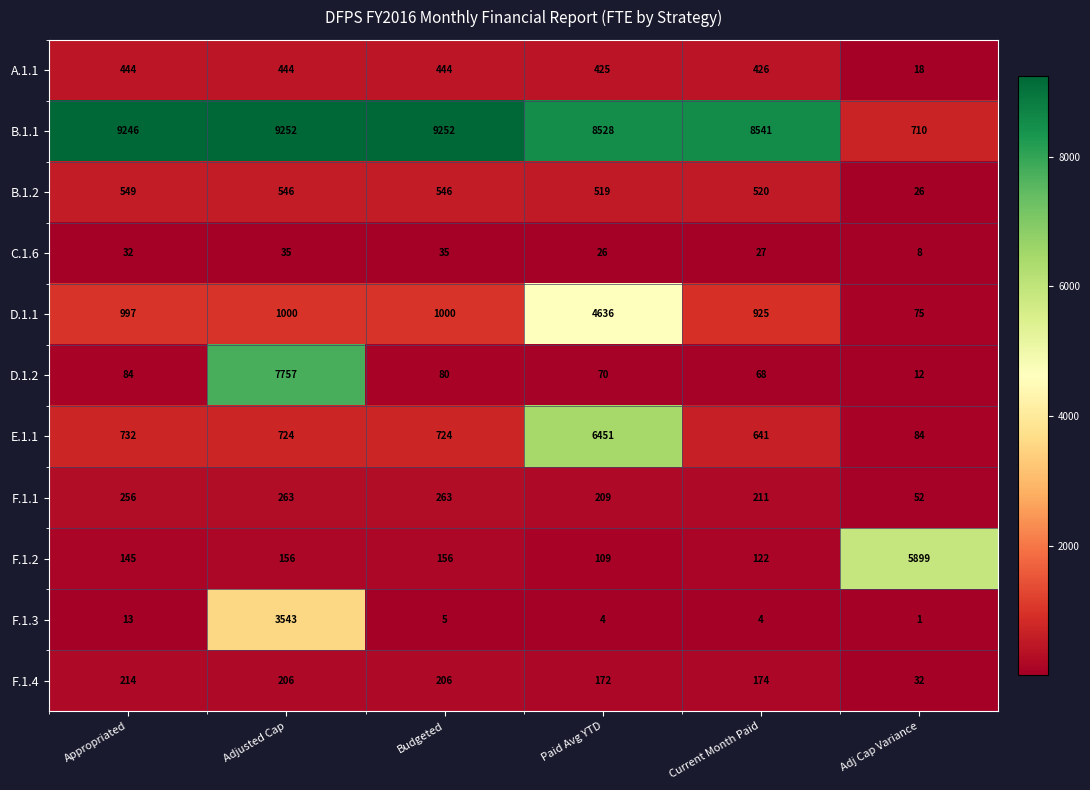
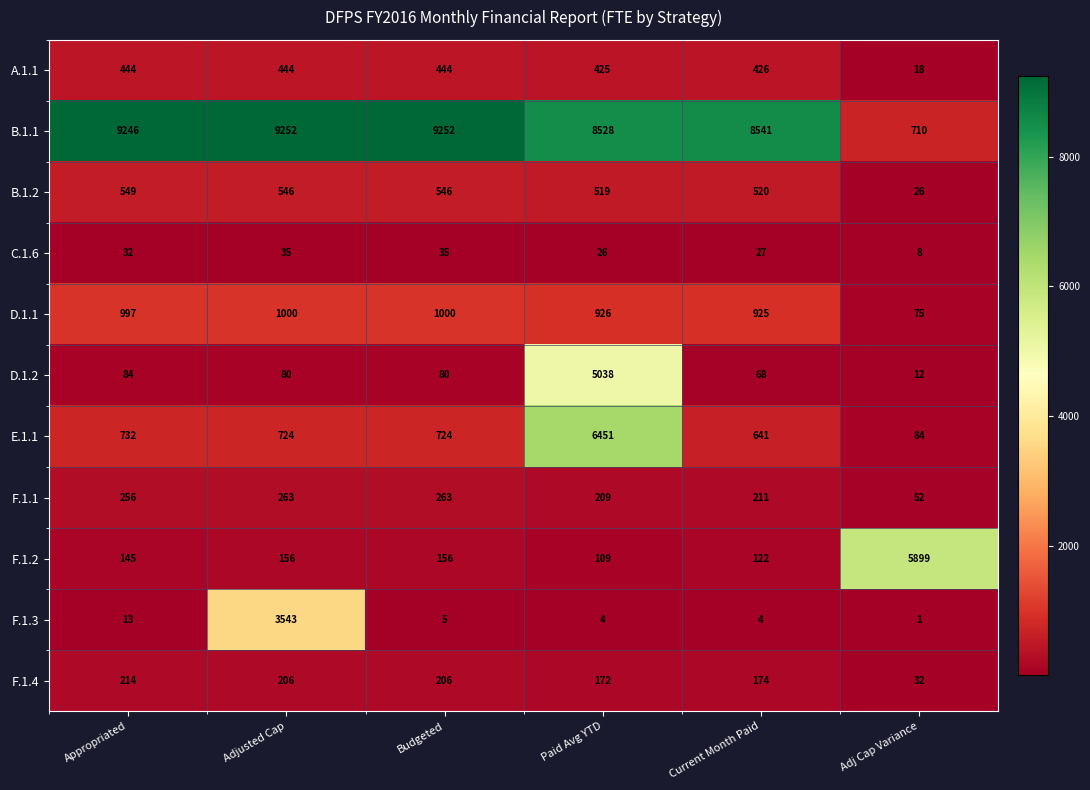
  {
    "A.1.1": {
      "Appropriated": 444,
      "Adjusted Cap": 444,
      "Budgeted": 444,
      "Paid Avg YTD": 425,
      "Current Month Paid": 426,
      "Adj Cap Variance": 18
    },
    "B.1.1": {
      "Appropriated": 9246,
      "Adjusted Cap": 9252,
      "Budgeted": 9252,
      "Paid Avg YTD": 8528,
      "Current Month Paid": 8541,
      "Adj Cap Variance": 710
    },
    "B.1.2": {
      "Appropriated": 549,
      "Adjusted Cap": 546,
      "Budgeted": 546,
      "Paid Avg YTD": 519,
      "Current Month Paid": 520,
      "Adj Cap Variance": 26
    },
    "C.1.6": {
      "Appropriated": 32,
      "Adjusted Cap": 35,
      "Budgeted": 35,
      "Paid Avg YTD": 26,
      "Current Month Paid": 27,
      "Adj Cap Variance": 8
    },
    "D.1.1": {
      "Appropriated": 997,
      "Adjusted Cap": 1000,
      "Budgeted": 1000,
-     "Paid Avg YTD": 4636,
+     "Paid Avg YTD": 926,
      "Current Month Paid": 925,
      "Adj Cap Variance": 75
    },
    "D.1.2": {
      "Appropriated": 84,
-     "Adjusted Cap": 7757,
+     "Adjusted Cap": 80,
      "Budgeted": 80,
-     "Paid Avg YTD": 70,
+     "Paid Avg YTD": 5038,
      "Current Month Paid": 68,
      "Adj Cap Variance": 12
    },
    "E.1.1": {
      "Appropriated": 732,
      "Adjusted Cap": 724,
      "Budgeted": 724,
      "Paid Avg YTD": 6451,
      "Current Month Paid": 641,
      "Adj Cap Variance": 84
    },
    "F.1.1": {
      "Appropriated": 256,
      "Adjusted Cap": 263,
      "Budgeted": 263,
      "Paid Avg YTD": 209,
      "Current Month Paid": 211,
      "Adj Cap Variance": 52
    },
    "F.1.2": {
      "Appropriated": 145,
      "Adjusted Cap": 156,
      "Budgeted": 156,
      "Paid Avg YTD": 109,
      "Current Month Paid": 122,
      "Adj Cap Variance": 5899
    },
    "F.1.3": {
      "Appropriated": 13,
      "Adjusted Cap": 3543,
      "Budgeted": 5,
      "Paid Avg YTD": 4,
      "Current Month Paid": 4,
      "Adj Cap Variance": 1
    },
    "F.1.4": {
      "Appropriated": 214,
      "Adjusted Cap": 206,
      "Budgeted": 206,
      "Paid Avg YTD": 172,
      "Current Month Paid": 174,
      "Adj Cap Variance": 32
    }
  }
